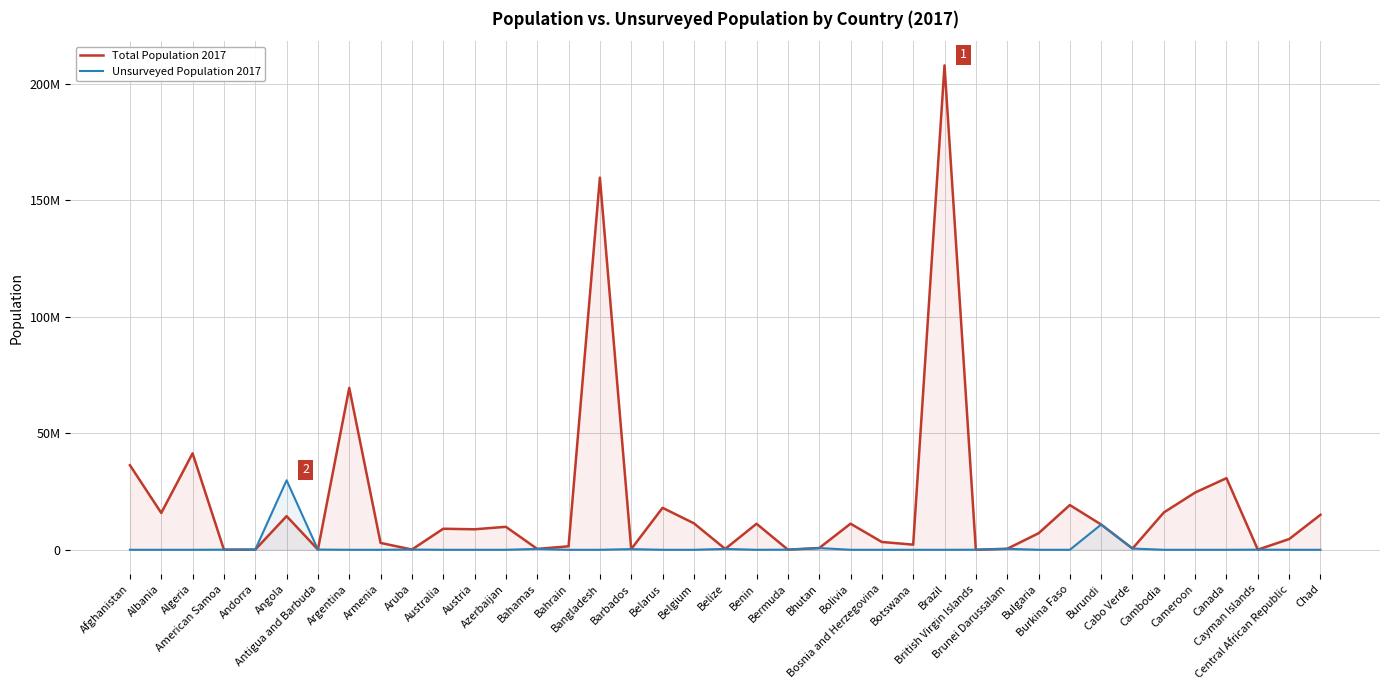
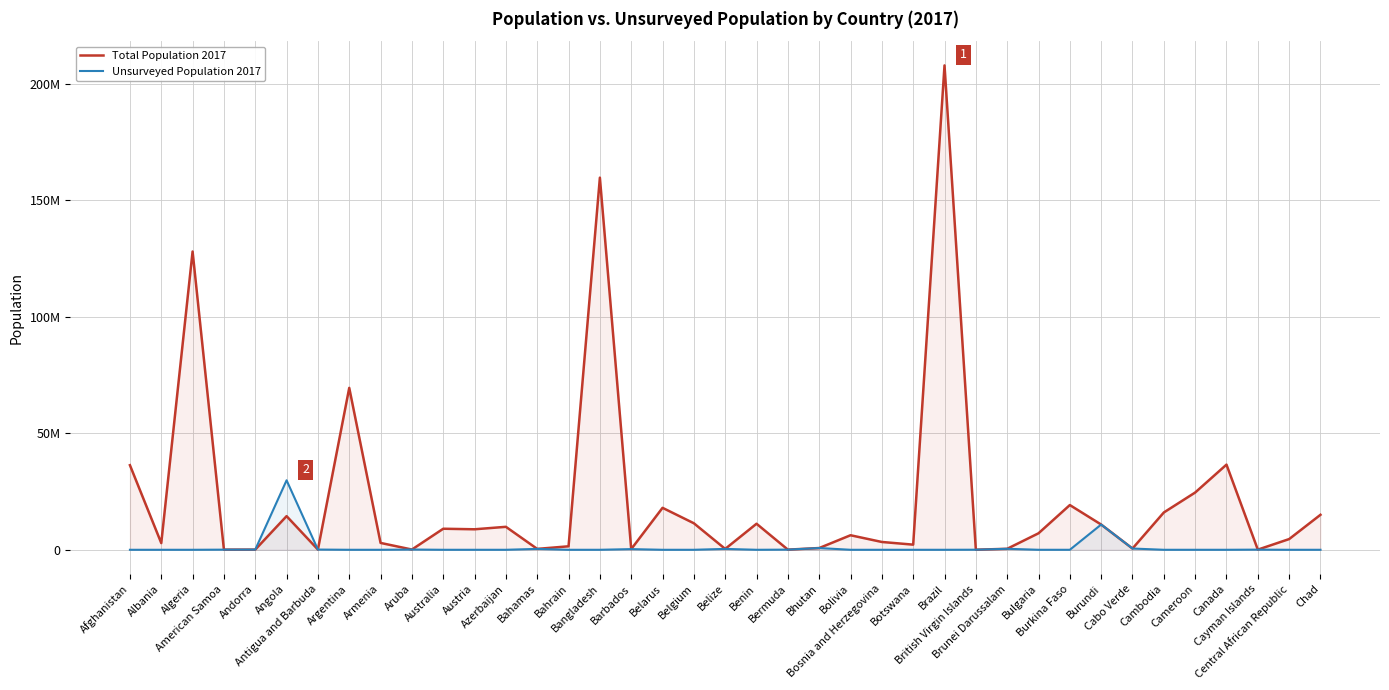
  {
    "Total Population 2017": {
      "Afghanistan": 36000000,
-     "Albania": 16000000,
-     "Algeria": 41000000,
+     "Albania": 3000000,
+     "Algeria": 128000000,
      "Angola": 14000000,
      "Argentina": 69000000,
      "Armenia": 3000000,
      "Australia": 9000000,
      "Austria": 9000000,
      "Azerbaijan": 10000000,
      "Bahrain": 1000000,
      "Bangladesh": 160000000,
      "Belarus": 18000000,
      "Belgium": 11000000,
      "Benin": 11000000,
-     "Bolivia": 11000000,
+     "Bolivia": 6000000,
      "Bosnia and Herzegovina": 3000000,
      "Botswana": 2000000,
      "Bulgaria": 7000000,
      "Burkina Faso": 19000000,
      "Cambodia": 16000000,
      "Cameroon": 25000000,
-     "Canada": 31000000,
+     "Canada": 37000000,
      "Central African Republic": 5000000,
      "Chad": 15000000
    },
    "Unsurveyed Population 2017": {
      "Afghanistan": 0,
      "Albania": 0,
      "Algeria": 0,
      "Argentina": 0,
      "Armenia": 0,
      "Australia": 0,
      "Austria": 0,
      "Azerbaijan": 0,
      "Bahrain": 0,
      "Bangladesh": 0,
      "Belarus": 0,
      "Belgium": 0,
      "Benin": 0,
      "Bolivia": 0,
      "Bosnia and Herzegovina": 0,
      "Botswana": 0,
      "Brazil": 0,
      "Bulgaria": 0,
      "Burkina Faso": 0,
      "Cambodia": 0,
      "Cameroon": 0,
      "Canada": 0,
      "Central African Republic": 0,
      "Chad": 0
    }
  }
